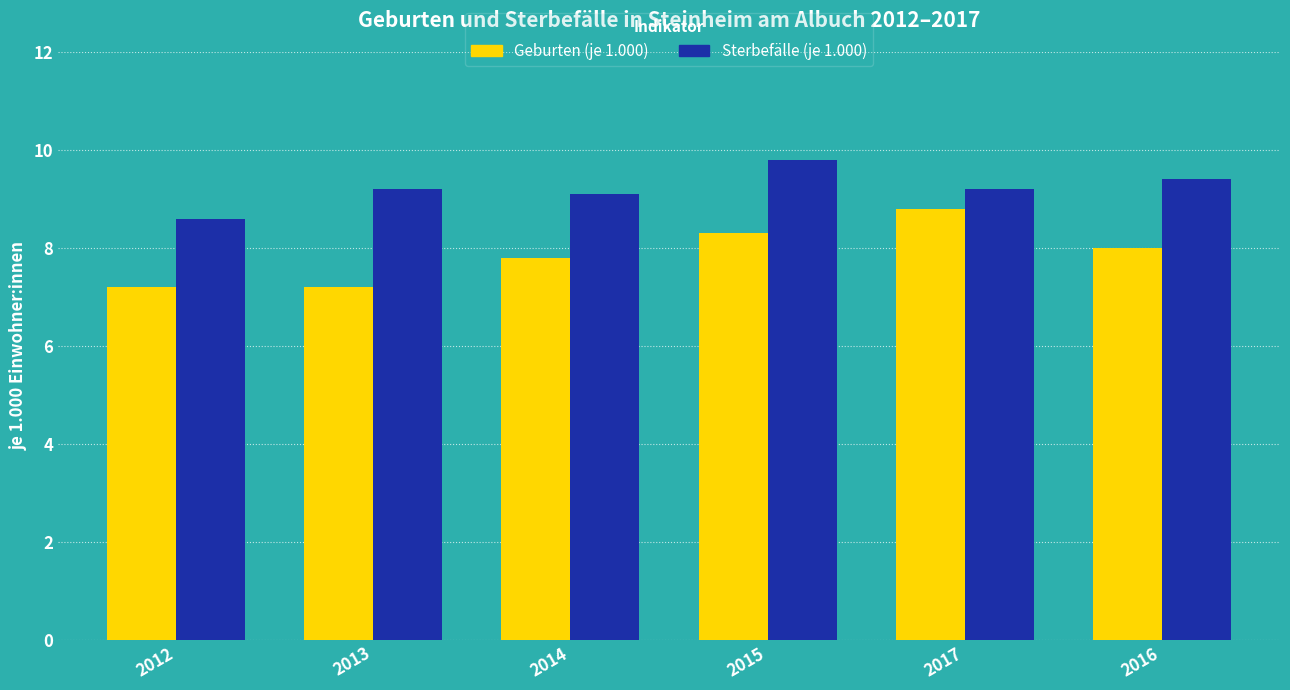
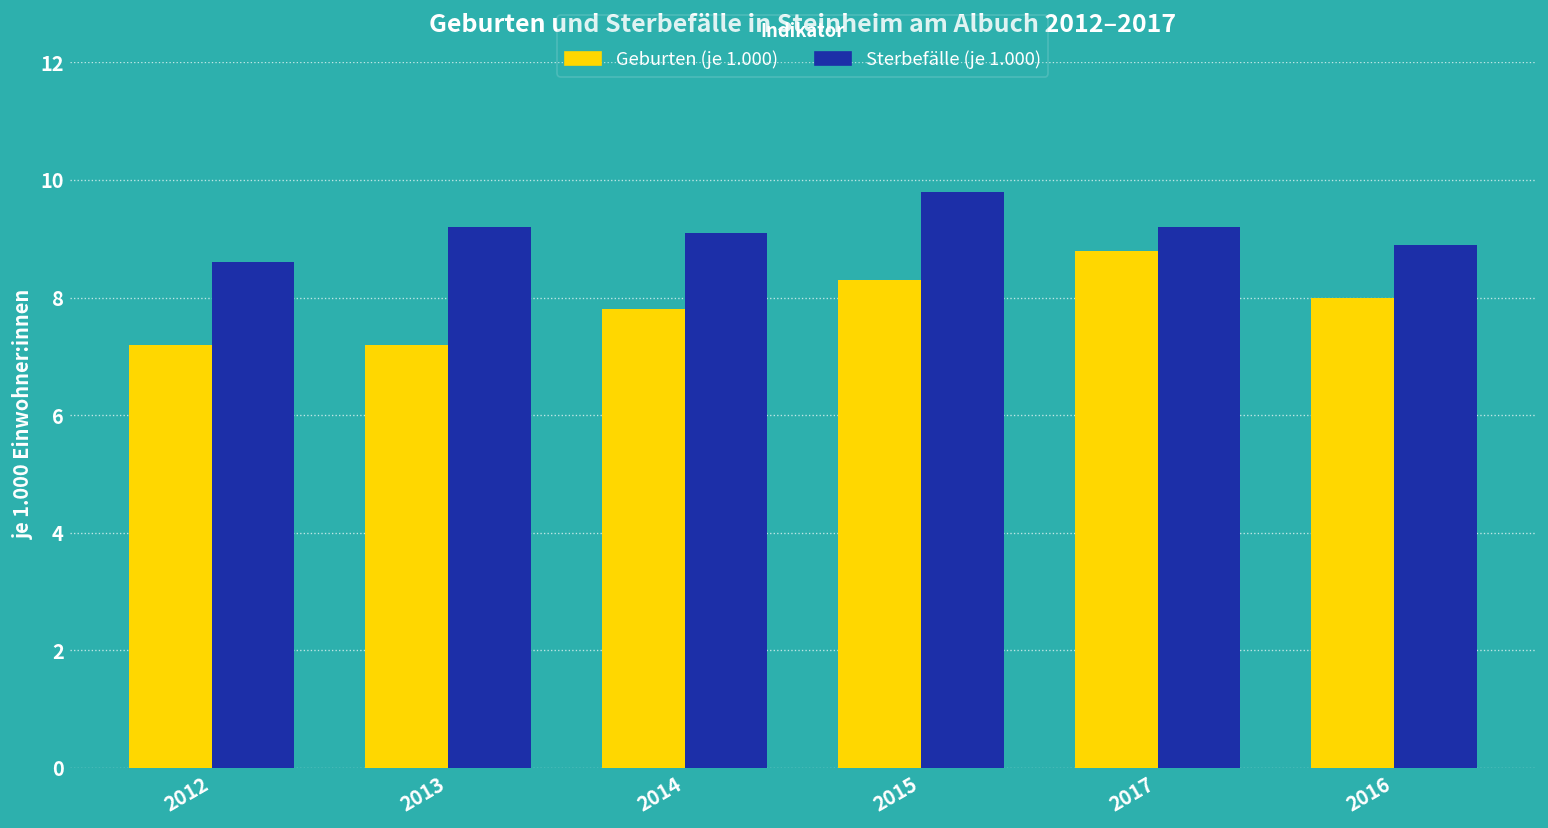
  {
    "Geburten (je 1.000)": {
      "2012": 7.2,
      "2013": 7.2,
      "2014": 7.8,
      "2015": 8.3,
      "2017": 8.8,
      "2016": 8.0
    },
    "Sterbefälle (je 1.000)": {
      "2012": 8.6,
      "2013": 9.2,
      "2014": 9.1,
      "2015": 9.8,
      "2017": 9.2,
-     "2016": 9.4
+     "2016": 8.9
    }
  }
